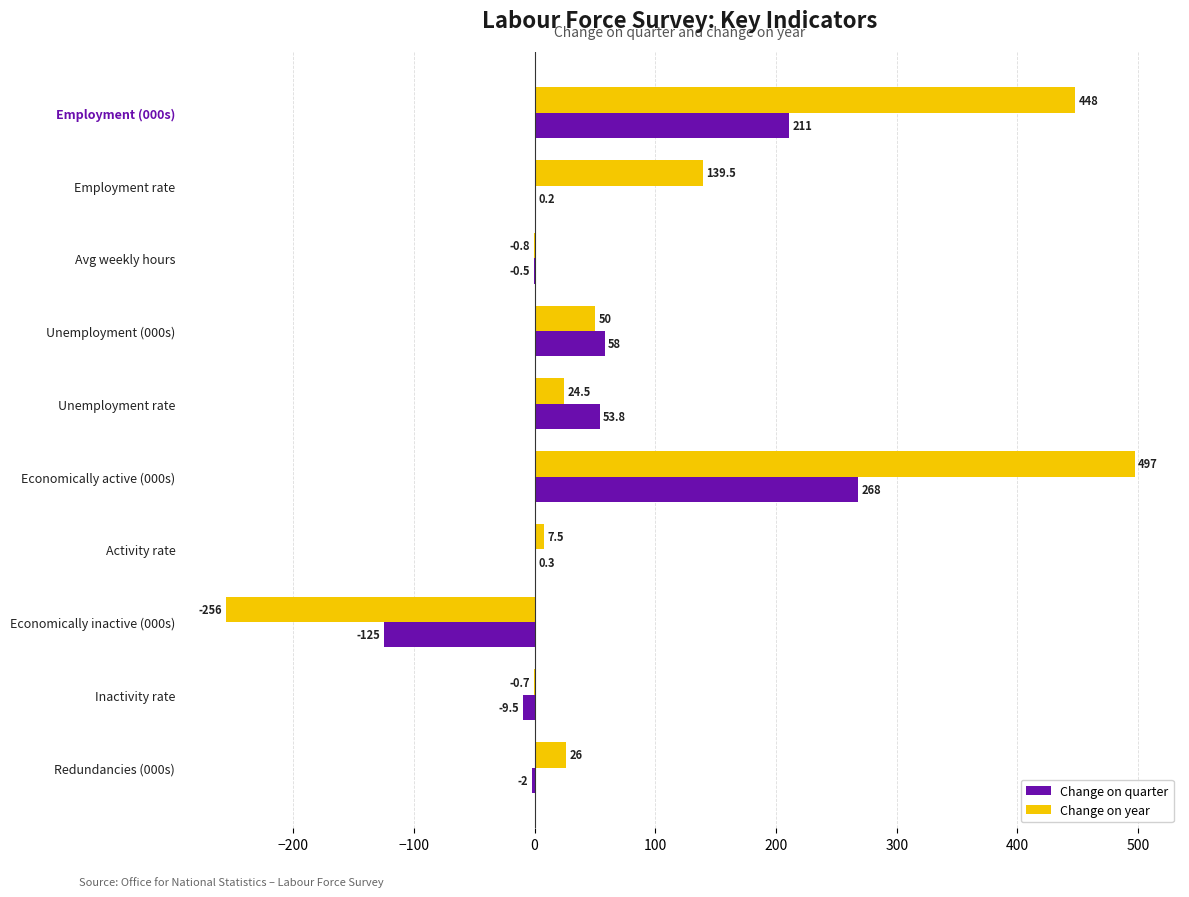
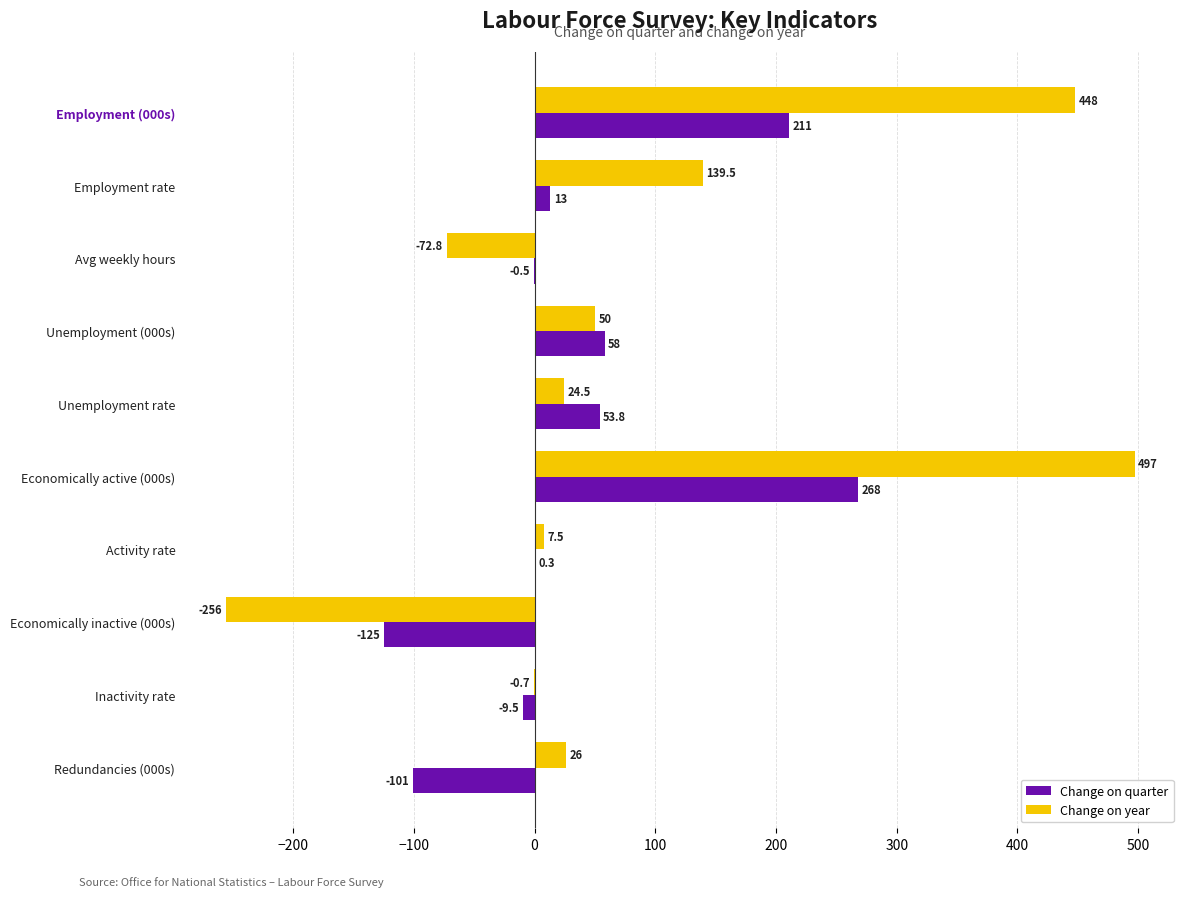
  {
    "Change on quarter": {
      "Employment (000s)": 211,
-     "Employment rate": 0.2,
+     "Employment rate": 13,
      "Avg weekly hours": -0.5,
      "Unemployment (000s)": 58,
      "Unemployment rate": 53.8,
      "Economically active (000s)": 268,
      "Activity rate": 0.3,
      "Economically inactive (000s)": -125,
      "Inactivity rate": -9.5,
-     "Redundancies (000s)": -2
+     "Redundancies (000s)": -101
    },
    "Change on year": {
      "Employment (000s)": 448,
      "Employment rate": 139.5,
-     "Avg weekly hours": -0.8,
+     "Avg weekly hours": -72.8,
      "Unemployment (000s)": 50,
      "Unemployment rate": 24.5,
      "Economically active (000s)": 497,
      "Activity rate": 7.5,
      "Economically inactive (000s)": -256,
      "Inactivity rate": -0.7,
      "Redundancies (000s)": 26
    }
  }
